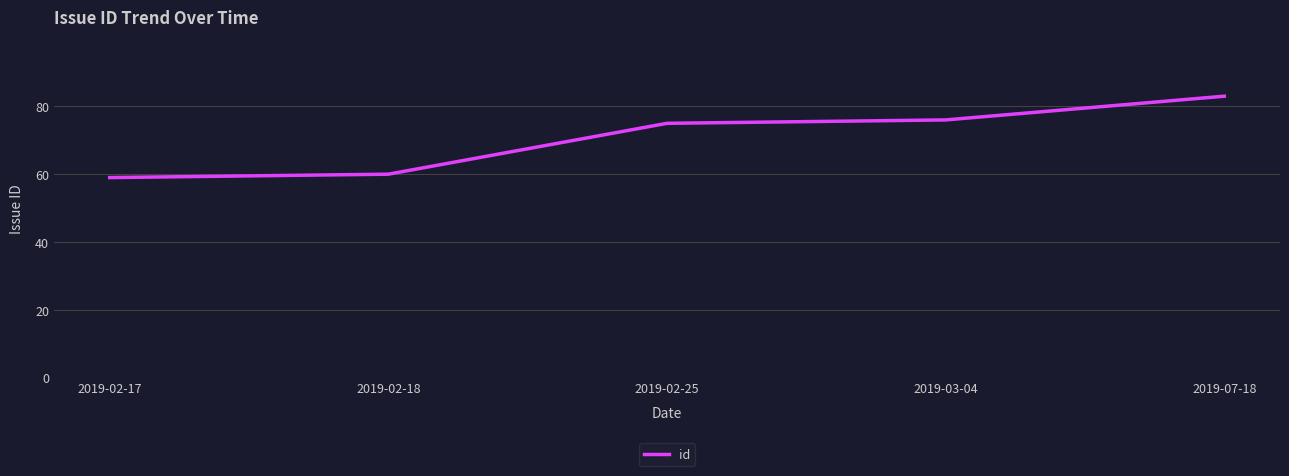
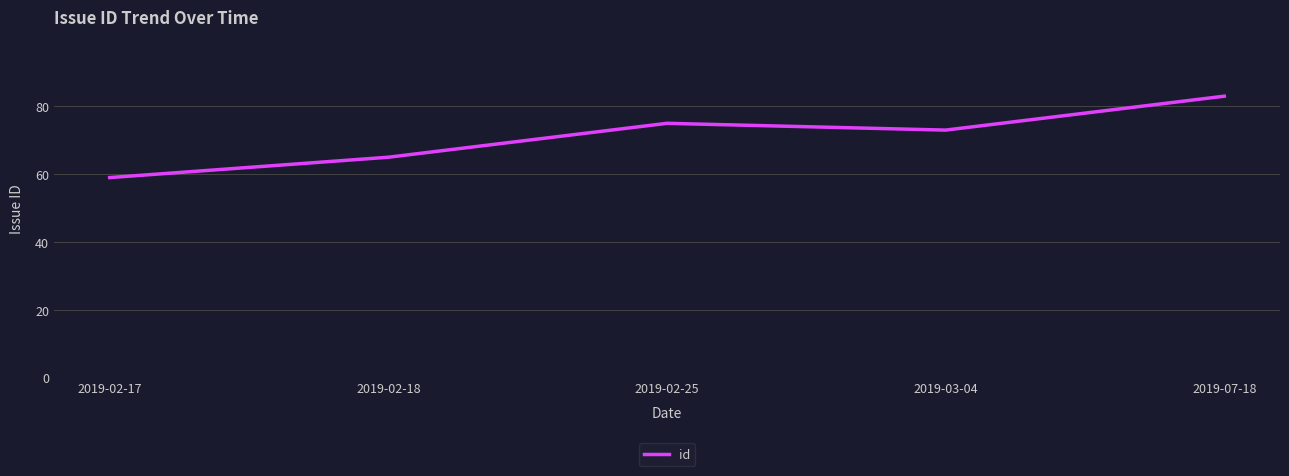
  {
    "2019-02-17": 59,
-   "2019-02-18": 60,
+   "2019-02-18": 65,
    "2019-02-25": 75,
-   "2019-03-04": 76,
+   "2019-03-04": 73,
    "2019-07-18": 83
  }
